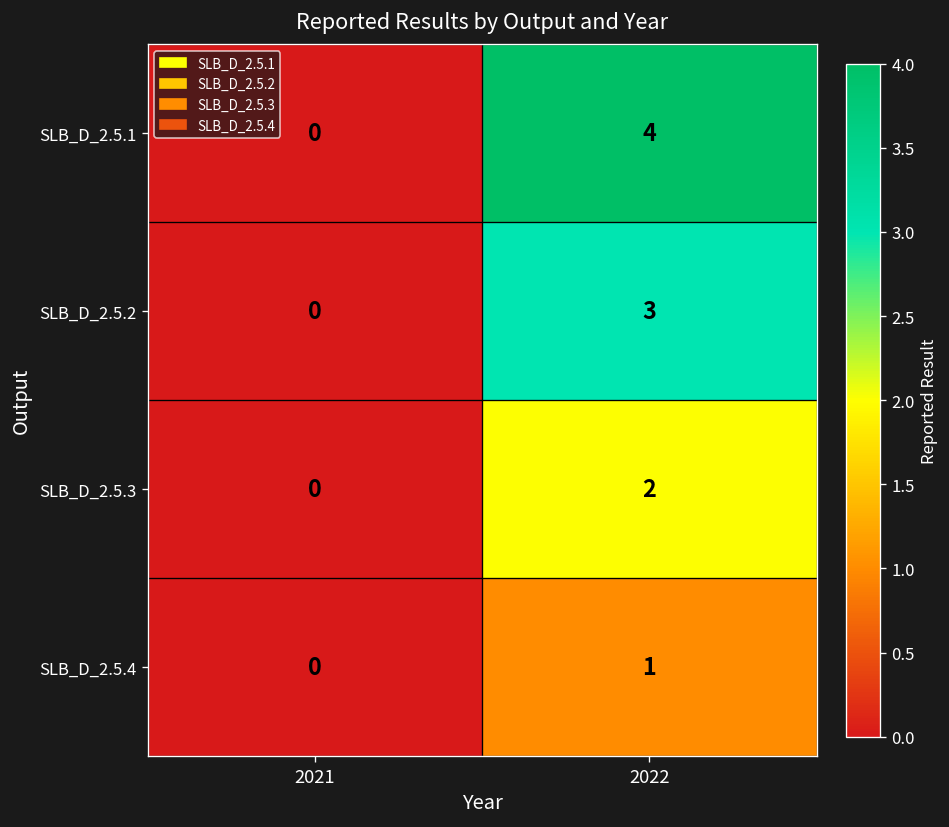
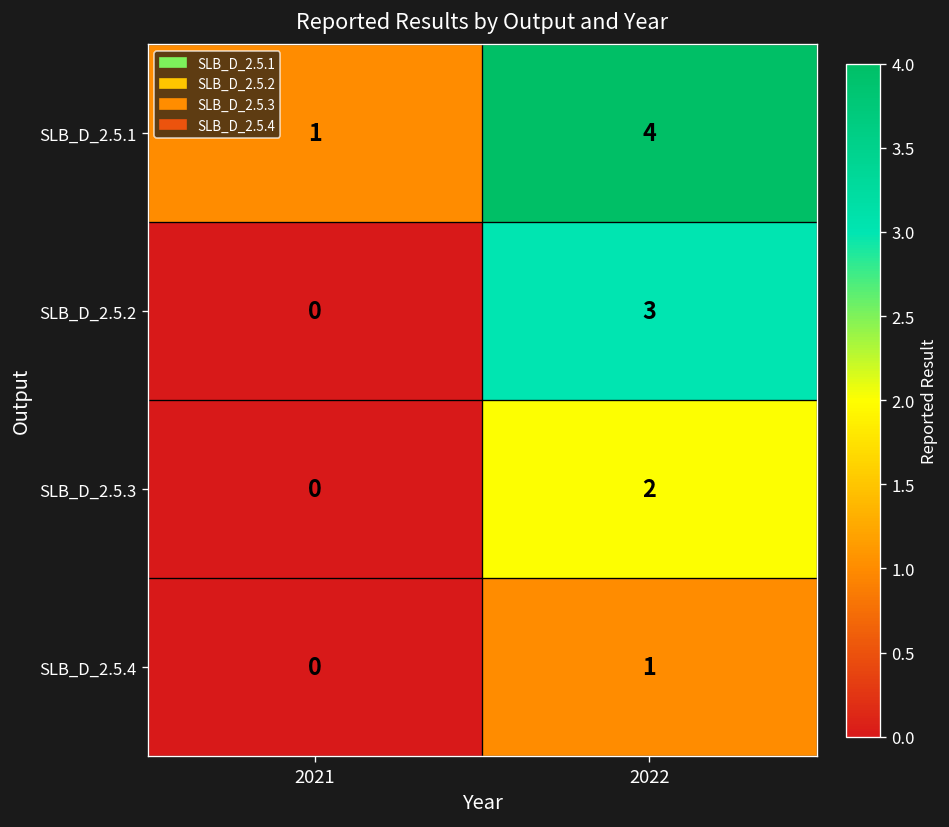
  {
    "SLB_D_2.5.1": {
-     "2021": 0,
+     "2021": 1,
      "2022": 4
    },
    "SLB_D_2.5.2": {
      "2021": 0,
      "2022": 3
    },
    "SLB_D_2.5.3": {
      "2021": 0,
      "2022": 2
    },
    "SLB_D_2.5.4": {
      "2021": 0,
      "2022": 1
    }
  }
